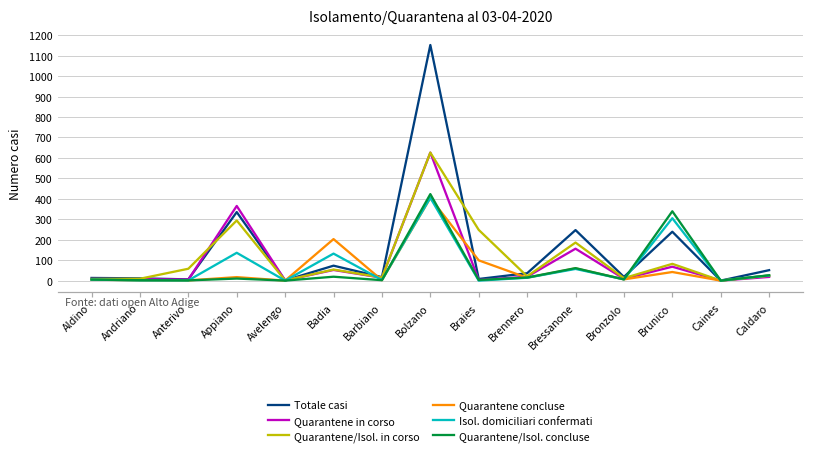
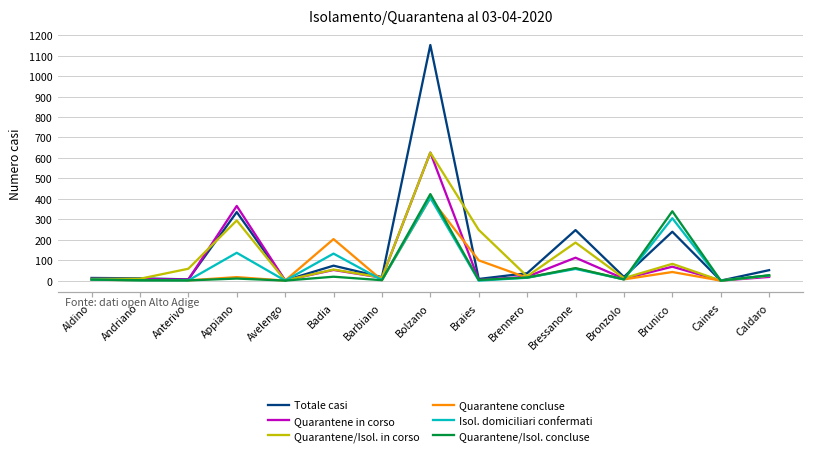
  {
    "Totale casi": {
      "Appiano": 340,
      "Badia": 70,
      "Bolzano": 1150,
      "Brennero": 40,
      "Bressanone": 250,
      "Brunico": 240,
      "Caldaro": 50
    },
    "Quarantene in corso": {
      "Appiano": 370,
-     "Bressanone": 160,
+     "Bressanone": 110,
      "Brunico": 70
    },
    "Quarantene/Isol. in corso": {
      "Anterivo": 60,
      "Appiano": 290,
      "Braies": 250,
      "Bressanone": 190,
      "Brunico": 80
    },
    "Quarantene concluse": {
      "Badia": 200,
      "Braies": 100,
      "Brunico": 40
    },
    "Isol. domiciliari confermati": {
      "Appiano": 140,
      "Badia": 130,
      "Brunico": 310
    },
    "Quarantene/Isol. concluse": {
      "Badia": 20,
      "Bolzano": 420,
      "Brunico": 340
    }
  }
